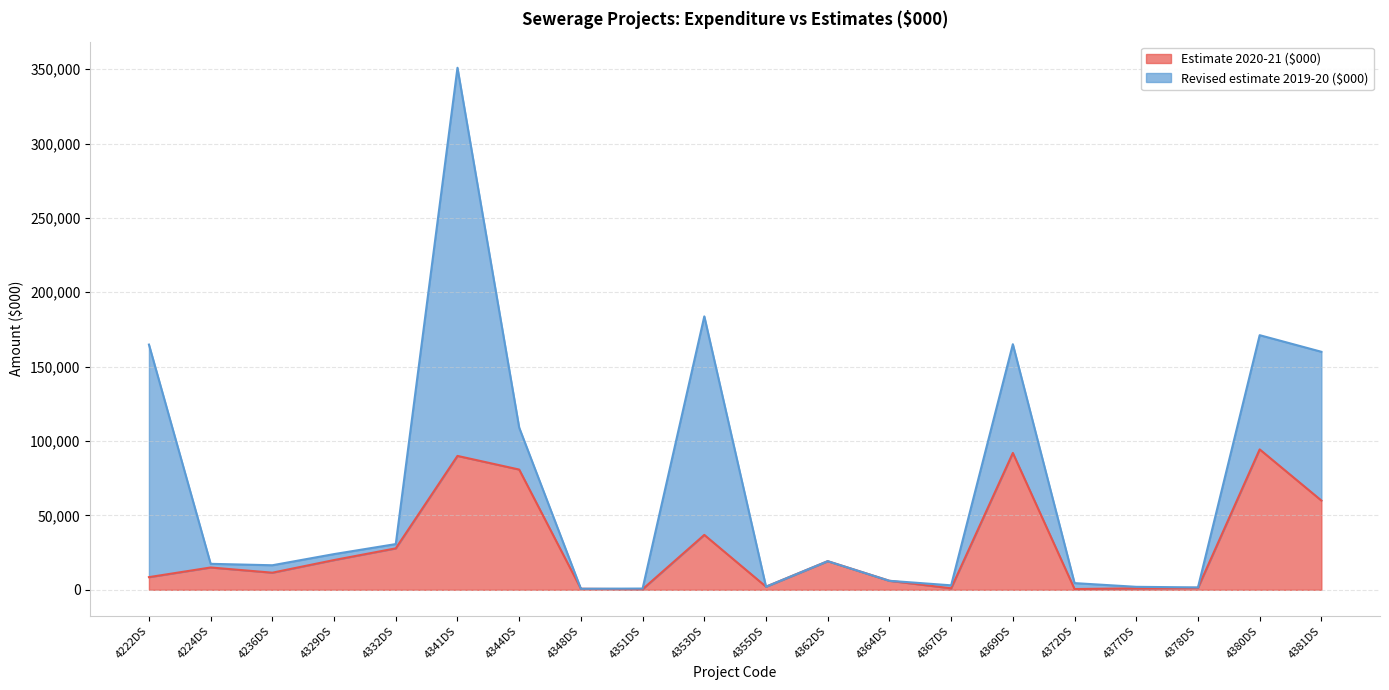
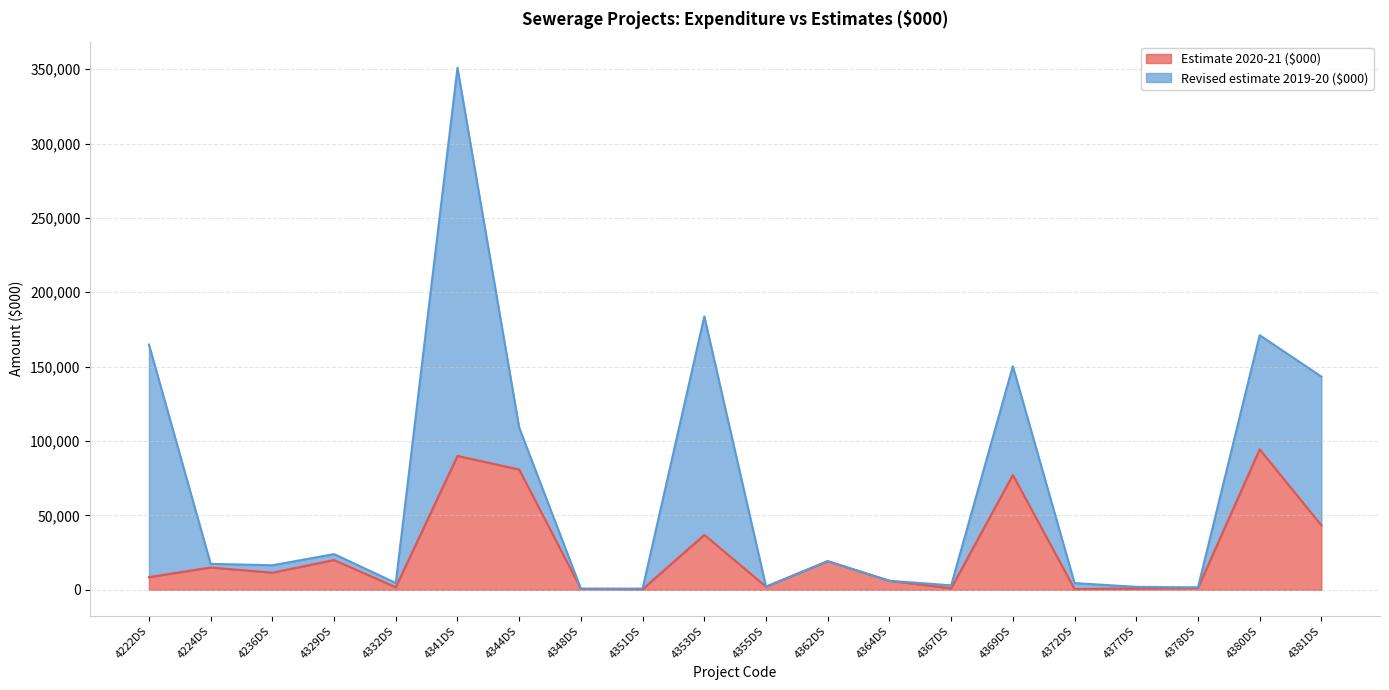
  {
    "Estimate 2020-21 ($000)": {
      "4222DS": "9,000",
      "4224DS": "15,000",
      "4236DS": "12,000",
      "4329DS": "20,000",
-     "4332DS": "28,000",
+     "4332DS": "2,000",
      "4341DS": "90,000",
      "4344DS": "81,000",
      "4353DS": "37,000",
      "4367DS": "1,000",
-     "4369DS": "92,000",
+     "4369DS": "77,000",
      "4372DS": "1,000",
      "4380DS": "94,000",
-     "4381DS": "60,000"
+     "4381DS": "43,000"
    },
    "Revised estimate 2019-20 ($000)": {
      "4222DS": "156,000",
      "4224DS": "2,000",
      "4236DS": "5,000",
      "4329DS": "4,000",
      "4332DS": "3,000",
      "4341DS": "261,000",
      "4344DS": "28,000",
      "4353DS": "147,000",
      "4367DS": "2,000",
      "4369DS": "73,000",
      "4372DS": "4,000",
      "4380DS": "77,000",
      "4381DS": "100,000"
    }
  }
